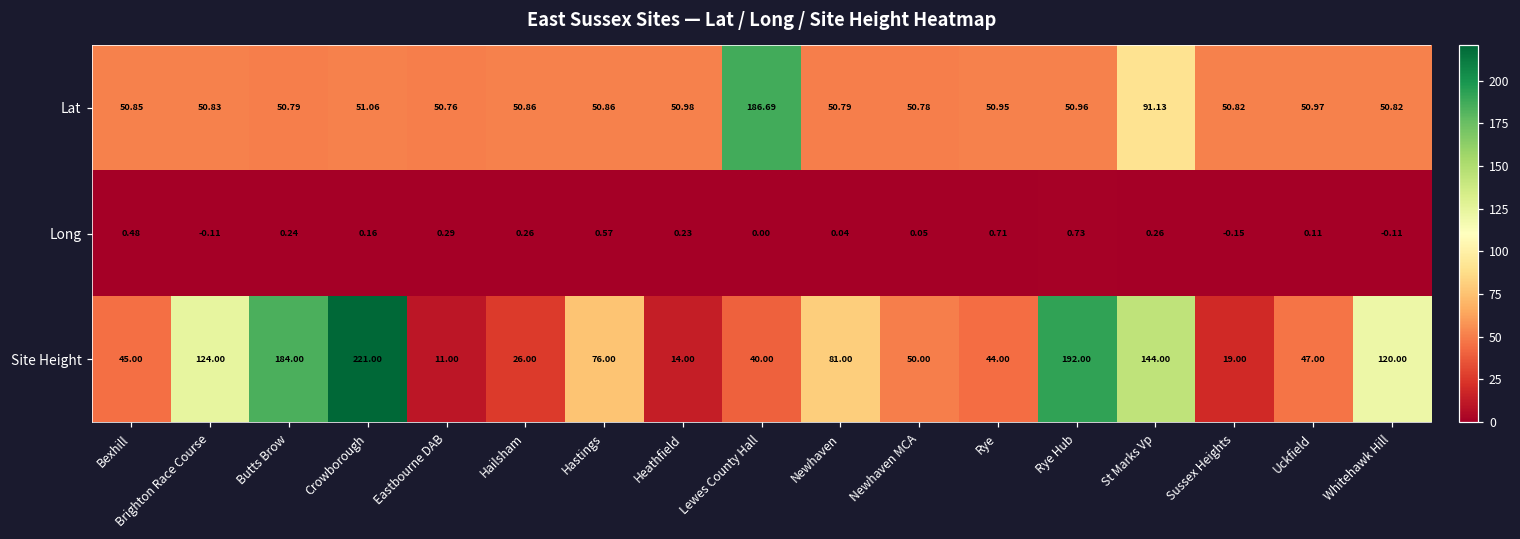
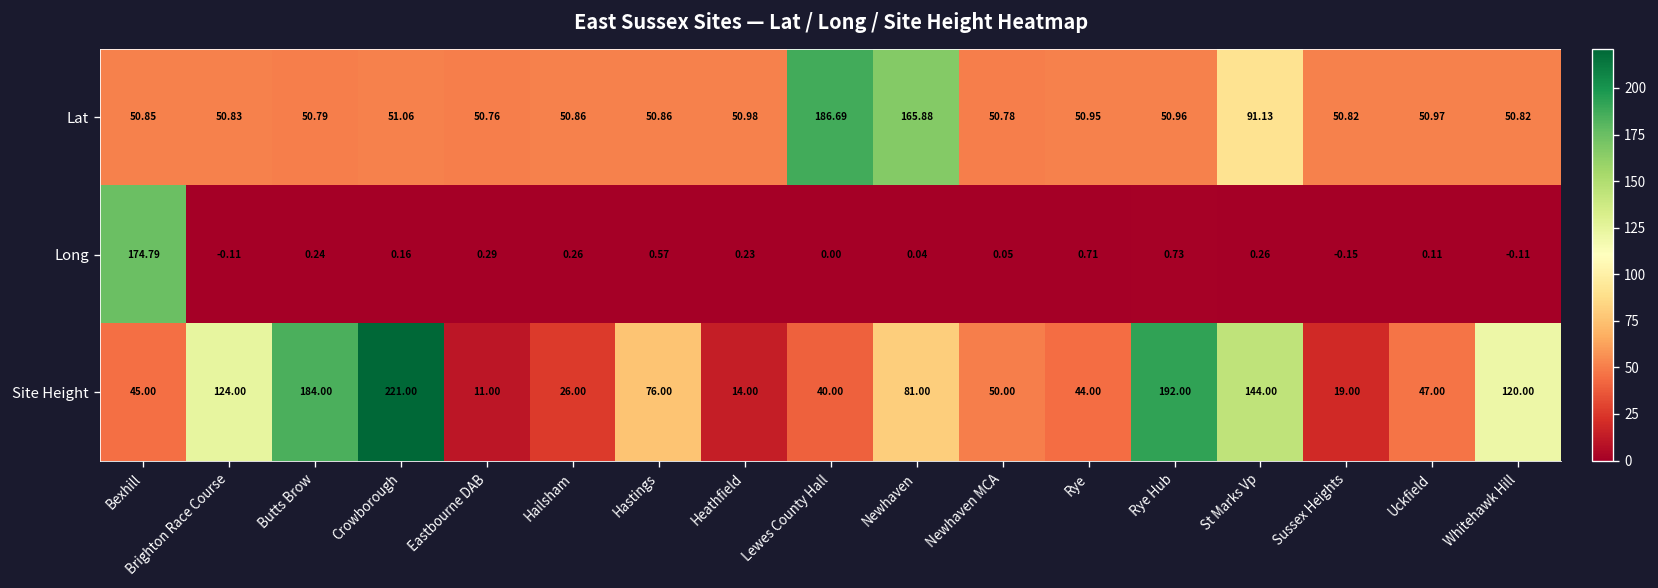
  {
    "Lat": {
      "Bexhill": 50.85,
      "Brighton Race Course": 50.83,
      "Butts Brow": 50.79,
      "Crowborough": 51.06,
      "Eastbourne DAB": 50.76,
      "Hailsham": 50.86,
      "Hastings": 50.86,
      "Heathfield": 50.98,
      "Lewes County Hall": 186.69,
-     "Newhaven": 50.79,
+     "Newhaven": 165.88,
      "Newhaven MCA": 50.78,
      "Rye": 50.95,
      "Rye Hub": 50.96,
      "St Marks Vp": 91.13,
      "Sussex Heights": 50.82,
      "Uckfield": 50.97,
      "Whitehawk Hill": 50.82
    },
    "Long": {
-     "Bexhill": 0.48,
+     "Bexhill": 174.79,
      "Brighton Race Course": -0.11,
      "Butts Brow": 0.24,
      "Crowborough": 0.16,
      "Eastbourne DAB": 0.29,
      "Hailsham": 0.26,
      "Hastings": 0.57,
      "Heathfield": 0.23,
      "Lewes County Hall": 0.00,
      "Newhaven": 0.04,
      "Newhaven MCA": 0.05,
      "Rye": 0.71,
      "Rye Hub": 0.73,
      "St Marks Vp": 0.26,
      "Sussex Heights": -0.15,
      "Uckfield": 0.11,
      "Whitehawk Hill": -0.11
    },
    "Site Height": {
      "Bexhill": 45.00,
      "Brighton Race Course": 124.00,
      "Butts Brow": 184.00,
      "Crowborough": 221.00,
      "Eastbourne DAB": 11.00,
      "Hailsham": 26.00,
      "Hastings": 76.00,
      "Heathfield": 14.00,
      "Lewes County Hall": 40.00,
      "Newhaven": 81.00,
      "Newhaven MCA": 50.00,
      "Rye": 44.00,
      "Rye Hub": 192.00,
      "St Marks Vp": 144.00,
      "Sussex Heights": 19.00,
      "Uckfield": 47.00,
      "Whitehawk Hill": 120.00
    }
  }
